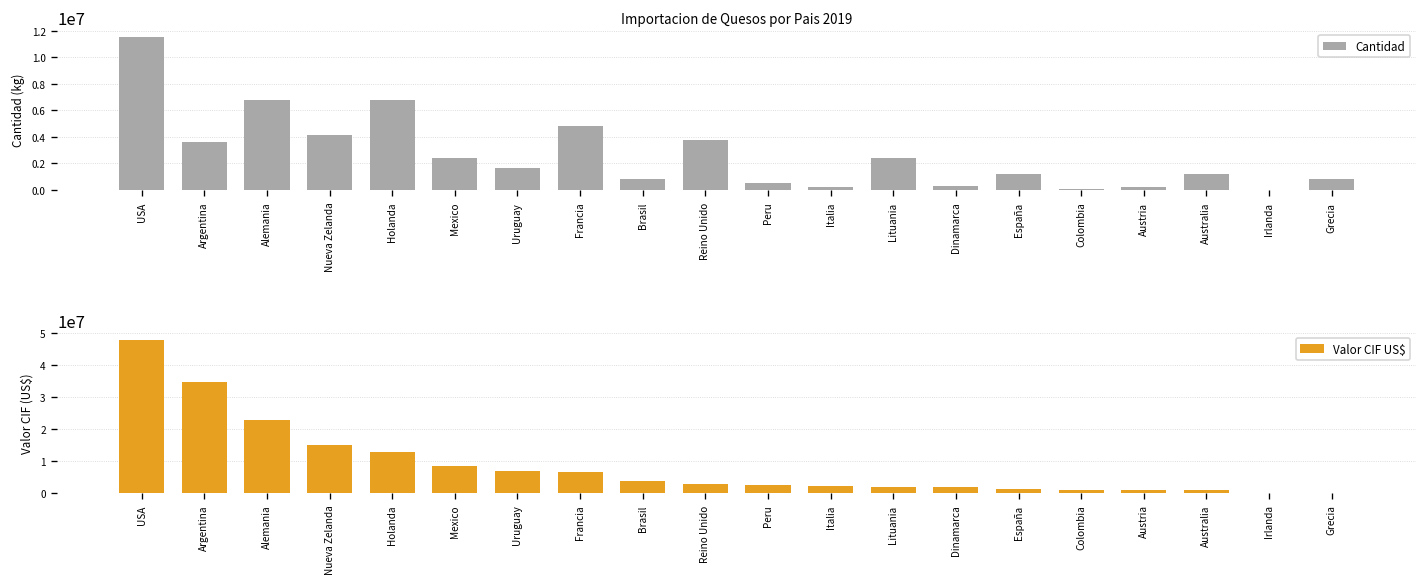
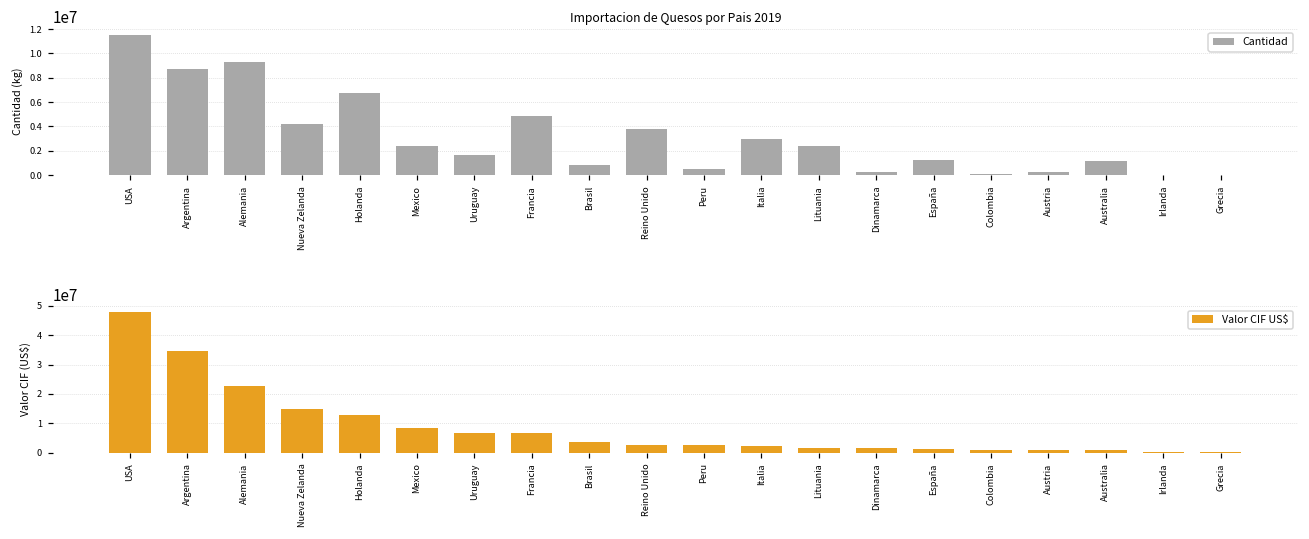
  {
    "Importacion de Quesos por Pais 2019": {
      "USA": 11500000,
-     "Argentina": 3600000,
-     "Alemania": 6800000,
+     "Argentina": 8800000,
+     "Alemania": 9300000,
      "Nueva Zelanda": 4200000,
      "Holanda": 6800000,
      "Mexico": 2400000,
      "Uruguay": 1600000,
      "Francia": 4800000,
      "Brasil": 900000,
      "Reino Unido": 3800000,
      "Peru": 500000,
-     "Italia": 200000,
+     "Italia": 2900000,
      "Lituania": 2400000,
      "Dinamarca": 300000,
      "España": 1200000,
      "Austria": 200000,
      "Australia": 1200000,
-     "Grecia": 800000
+     "Grecia": 0
    }
  }
